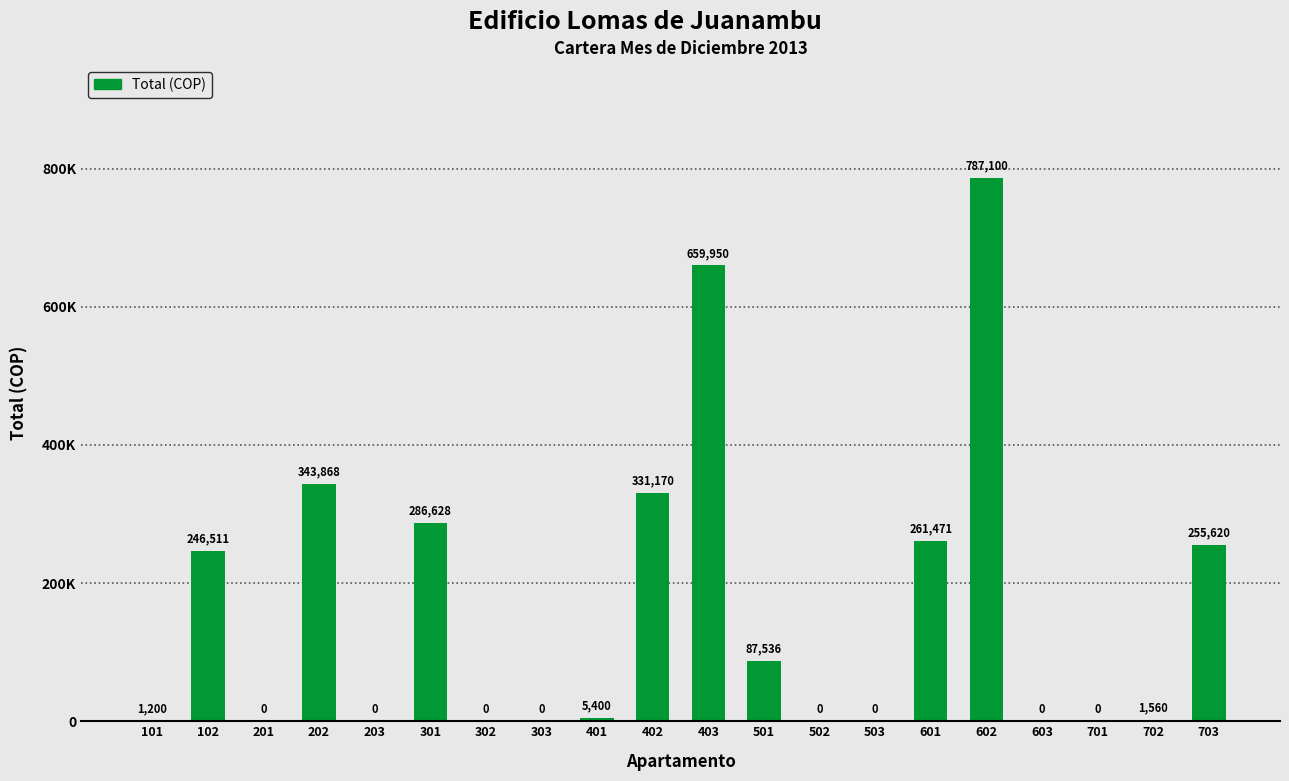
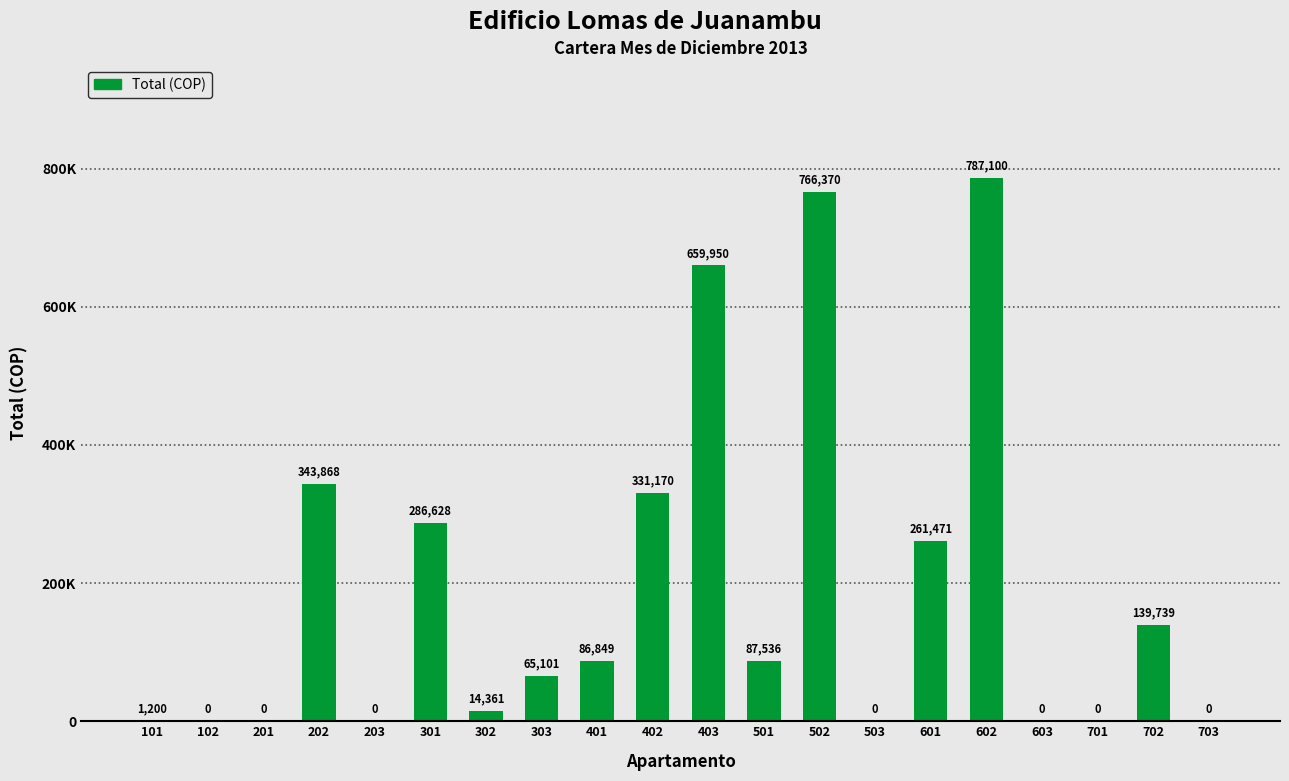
  {
    "101": "1,200",
-   "102": "246,511",
+   "102": "0",
    "201": "0",
    "202": "343,868",
    "203": "0",
    "301": "286,628",
-   "302": "0",
-   "303": "0",
-   "401": "5,400",
+   "302": "14,361",
+   "303": "65,101",
+   "401": "86,849",
    "402": "331,170",
    "403": "659,950",
    "501": "87,536",
-   "502": "0",
+   "502": "766,370",
    "503": "0",
    "601": "261,471",
    "602": "787,100",
    "603": "0",
    "701": "0",
-   "702": "1,560",
-   "703": "255,620"
+   "702": "139,739",
+   "703": "0"
  }
